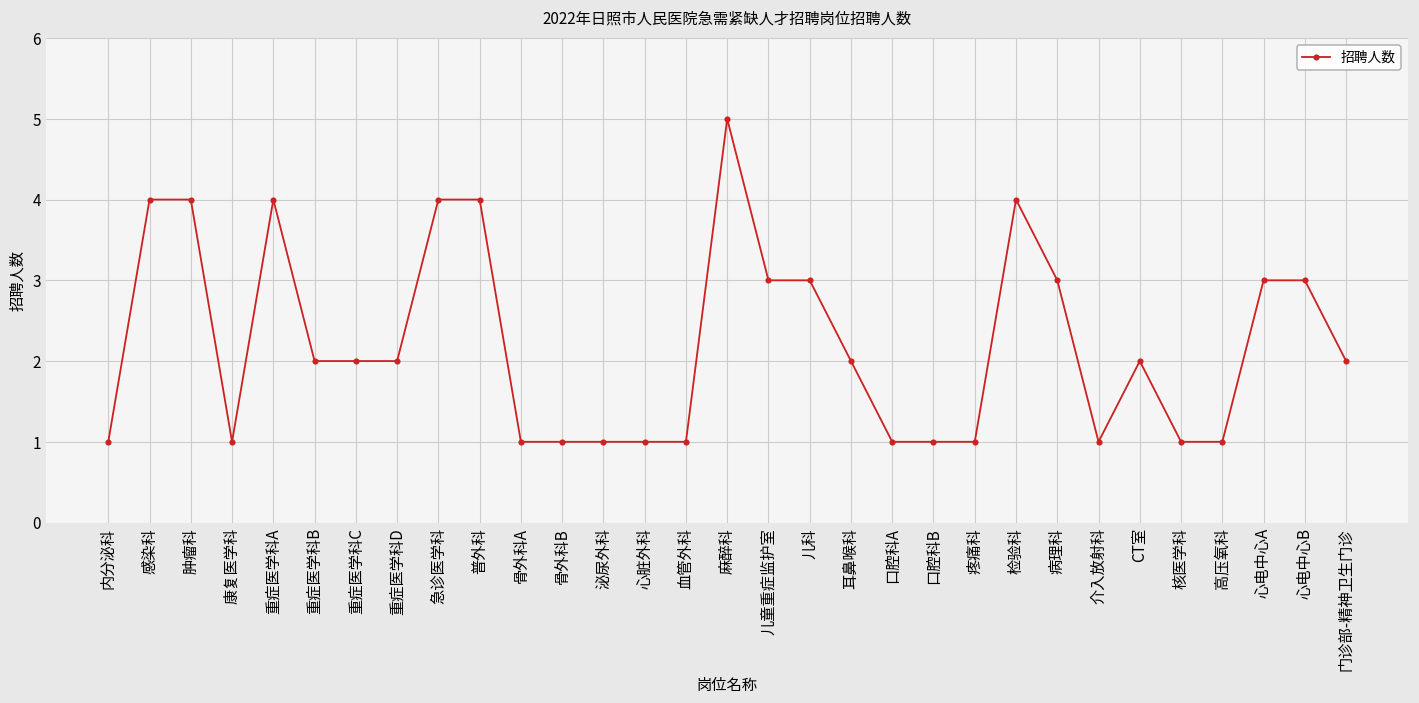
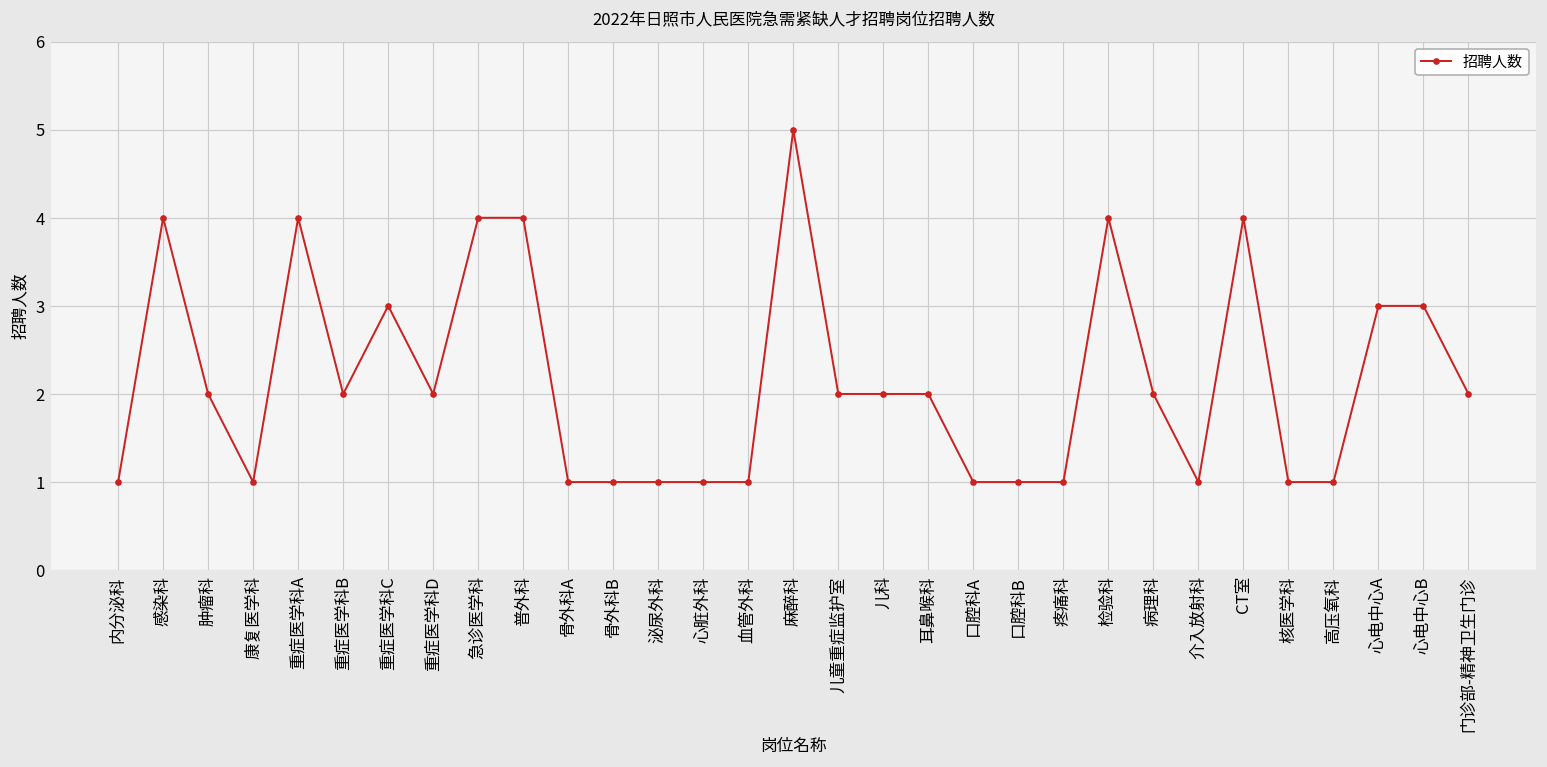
  {
    "内分泌科": 1,
    "感染科": 4,
-   "肿瘤科": 4,
+   "肿瘤科": 2,
    "康复医学科": 1,
    "重症医学科A": 4,
    "重症医学科B": 2,
-   "重症医学科C": 2,
+   "重症医学科C": 3,
    "重症医学科D": 2,
    "急诊医学科": 4,
    "普外科": 4,
    "骨外科A": 1,
    "骨外科B": 1,
    "泌尿外科": 1,
    "心脏外科": 1,
    "血管外科": 1,
    "麻醉科": 5,
-   "儿童重症监护室": 3,
-   "儿科": 3,
+   "儿童重症监护室": 2,
+   "儿科": 2,
    "耳鼻喉科": 2,
    "口腔科A": 1,
    "口腔科B": 1,
    "疼痛科": 1,
    "检验科": 4,
-   "病理科": 3,
+   "病理科": 2,
    "介入放射科": 1,
-   "CT室": 2,
+   "CT室": 4,
    "核医学科": 1,
    "高压氧科": 1,
    "心电中心A": 3,
    "心电中心B": 3,
    "门诊部-精神卫生门诊": 2
  }
